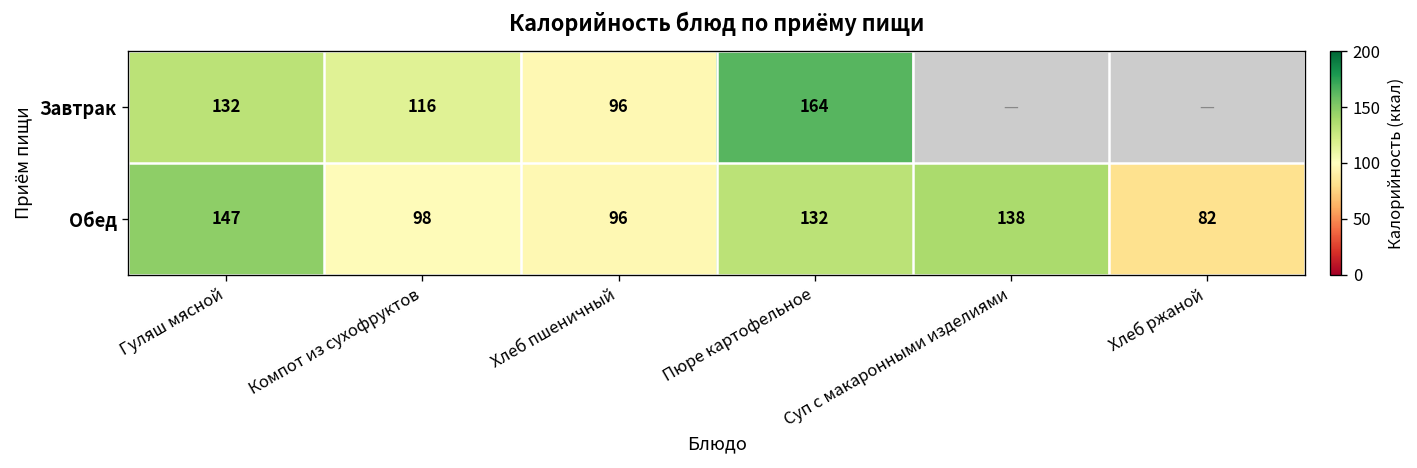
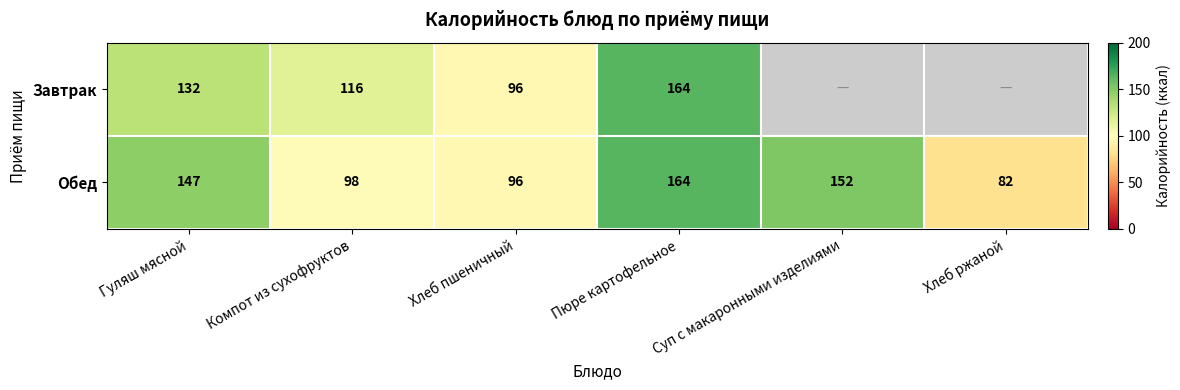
  {
    "Завтрак": {
      "Гуляш мясной": 132,
      "Компот из сухофруктов": 116,
      "Хлеб пшеничный": 96,
      "Пюре картофельное": 164
    },
    "Обед": {
      "Гуляш мясной": 147,
      "Компот из сухофруктов": 98,
      "Хлеб пшеничный": 96,
-     "Пюре картофельное": 132,
-     "Суп с макаронными изделиями": 138,
+     "Пюре картофельное": 164,
+     "Суп с макаронными изделиями": 152,
      "Хлеб ржаной": 82
    }
  }
